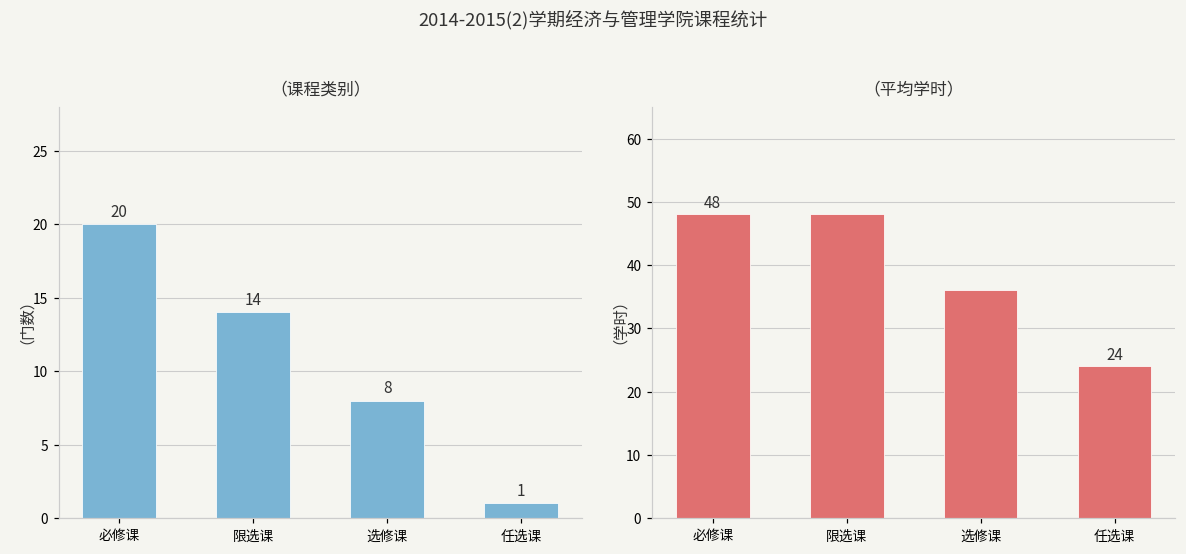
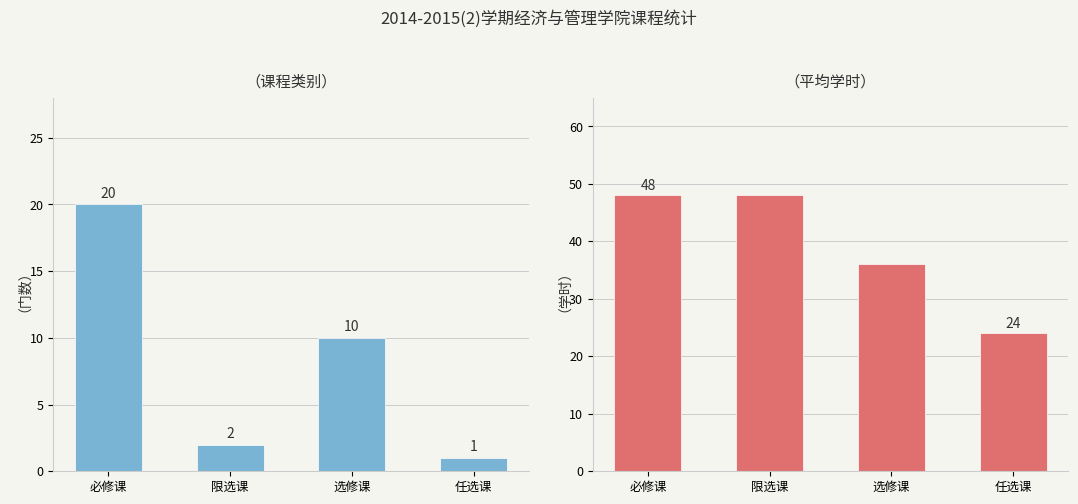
  {
    "（课程类别）": {
      "必修课": 20,
-     "限选课": 14,
-     "选修课": 8,
+     "限选课": 2,
+     "选修课": 10,
      "任选课": 1
    },
    "（平均学时）": {
      "必修课": 48,
      "任选课": 24
    }
  }
